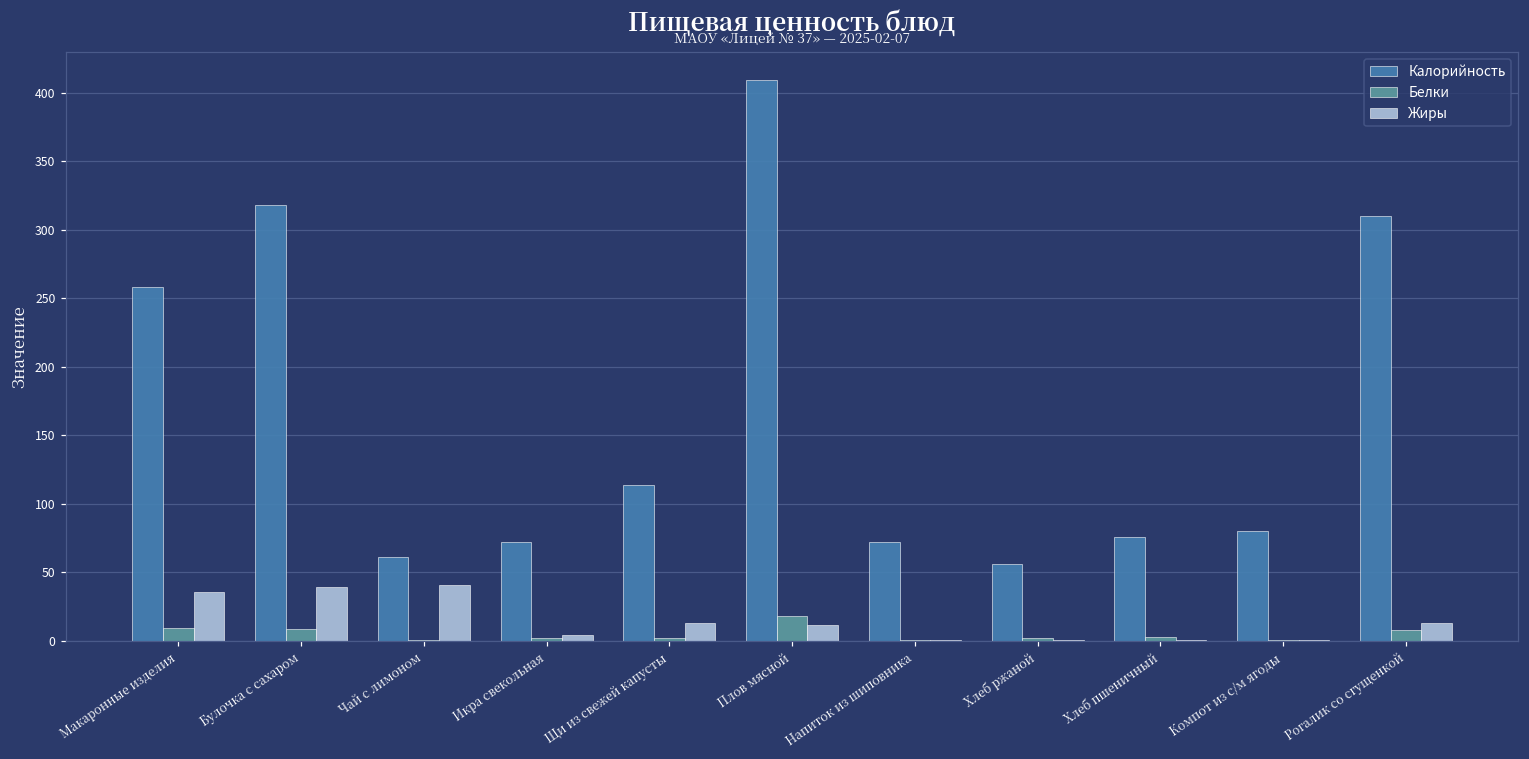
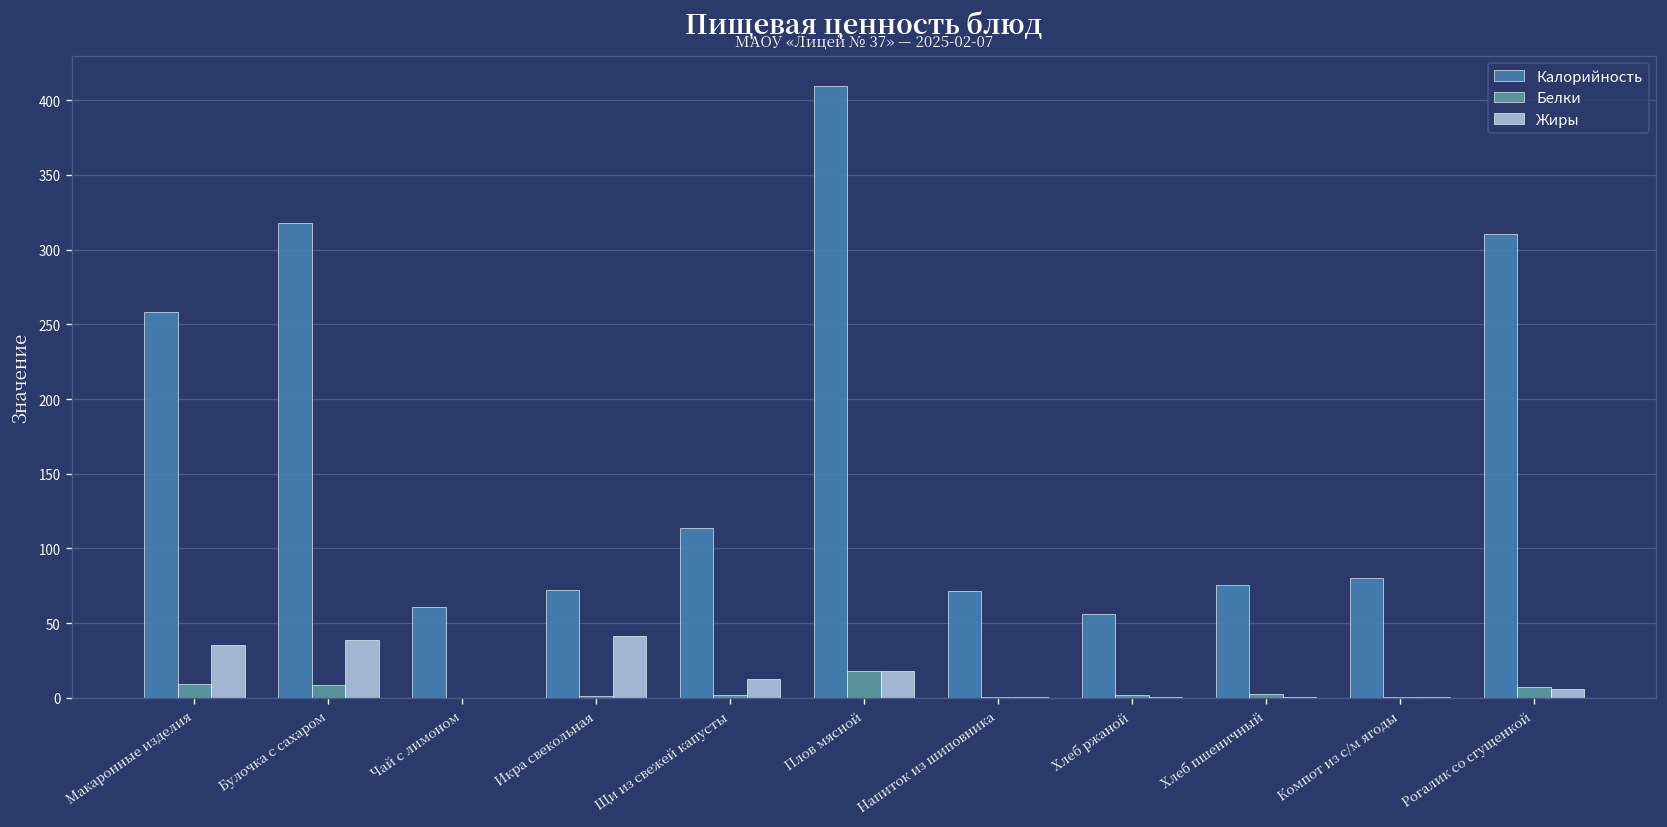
  {
    "Жиры": {
      "Макаронные изделия": 35,
      "Булочка с сахаром": 39,
-     "Чай с лимоном": 41,
-     "Икра свекольная": 4,
+     "Чай с лимоном": 0,
+     "Икра свекольная": 41,
      "Щи из свежей капусты": 13,
-     "Плов мясной": 12,
-     "Рогалик со сгущенкой": 13
+     "Плов мясной": 18,
+     "Рогалик со сгущенкой": 6
    }
  }
